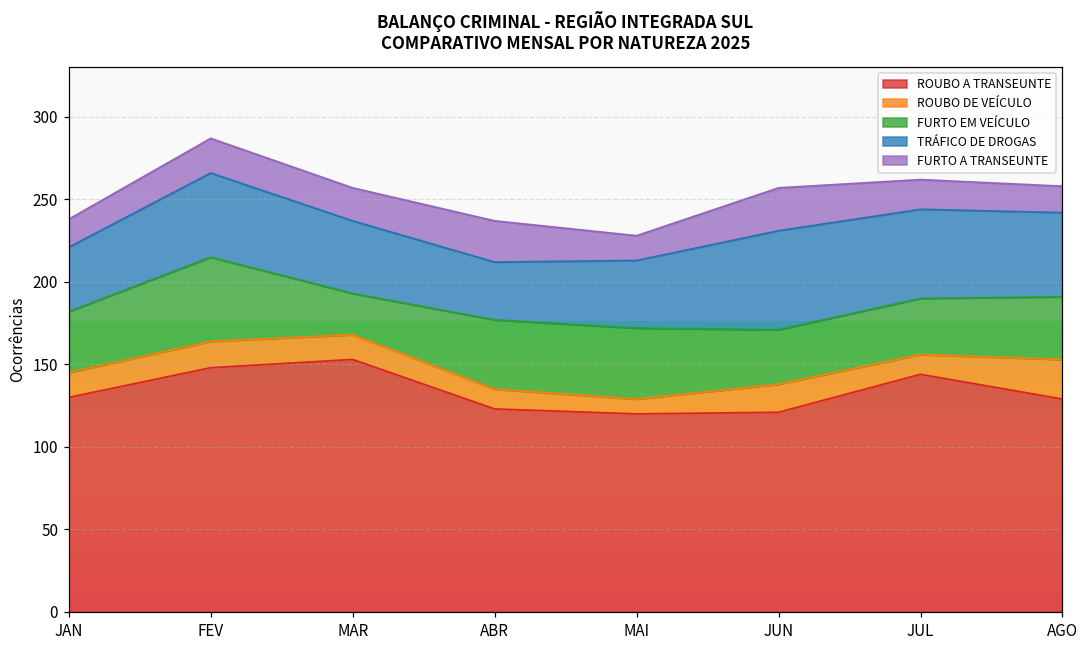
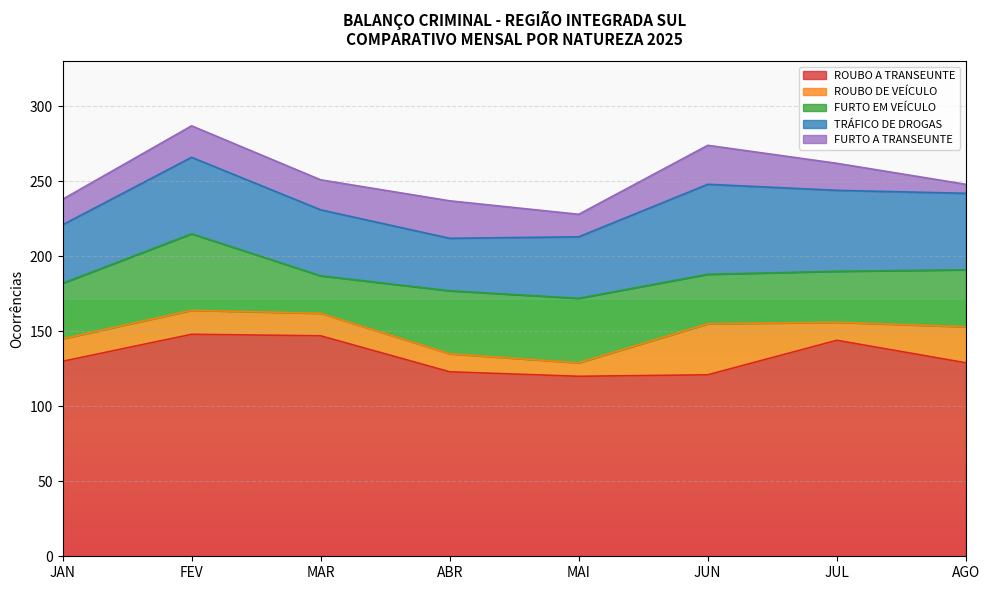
  {
    "ROUBO A TRANSEUNTE": {
      "JAN": 130,
      "FEV": 148,
-     "MAR": 153,
+     "MAR": 147,
      "ABR": 123,
      "MAI": 120,
      "JUN": 121,
      "JUL": 144,
      "AGO": 129
    },
    "ROUBO DE VEÍCULO": {
      "JAN": 15,
      "FEV": 16,
      "MAR": 15,
      "ABR": 12,
      "MAI": 9,
-     "JUN": 17,
+     "JUN": 34,
      "JUL": 12,
      "AGO": 24
    },
    "FURTO EM VEÍCULO": {
      "JAN": 37,
      "FEV": 51,
      "MAR": 25,
      "ABR": 42,
      "MAI": 43,
      "JUN": 33,
      "JUL": 34,
      "AGO": 38
    },
    "TRÁFICO DE DROGAS": {
      "JAN": 39,
      "FEV": 51,
      "MAR": 44,
      "ABR": 35,
      "MAI": 41,
      "JUN": 60,
      "JUL": 54,
      "AGO": 51
    },
    "FURTO A TRANSEUNTE": {
      "JAN": 17,
      "FEV": 21,
      "MAR": 20,
      "ABR": 25,
      "MAI": 15,
      "JUN": 26,
      "JUL": 18,
-     "AGO": 16
+     "AGO": 6
    }
  }
